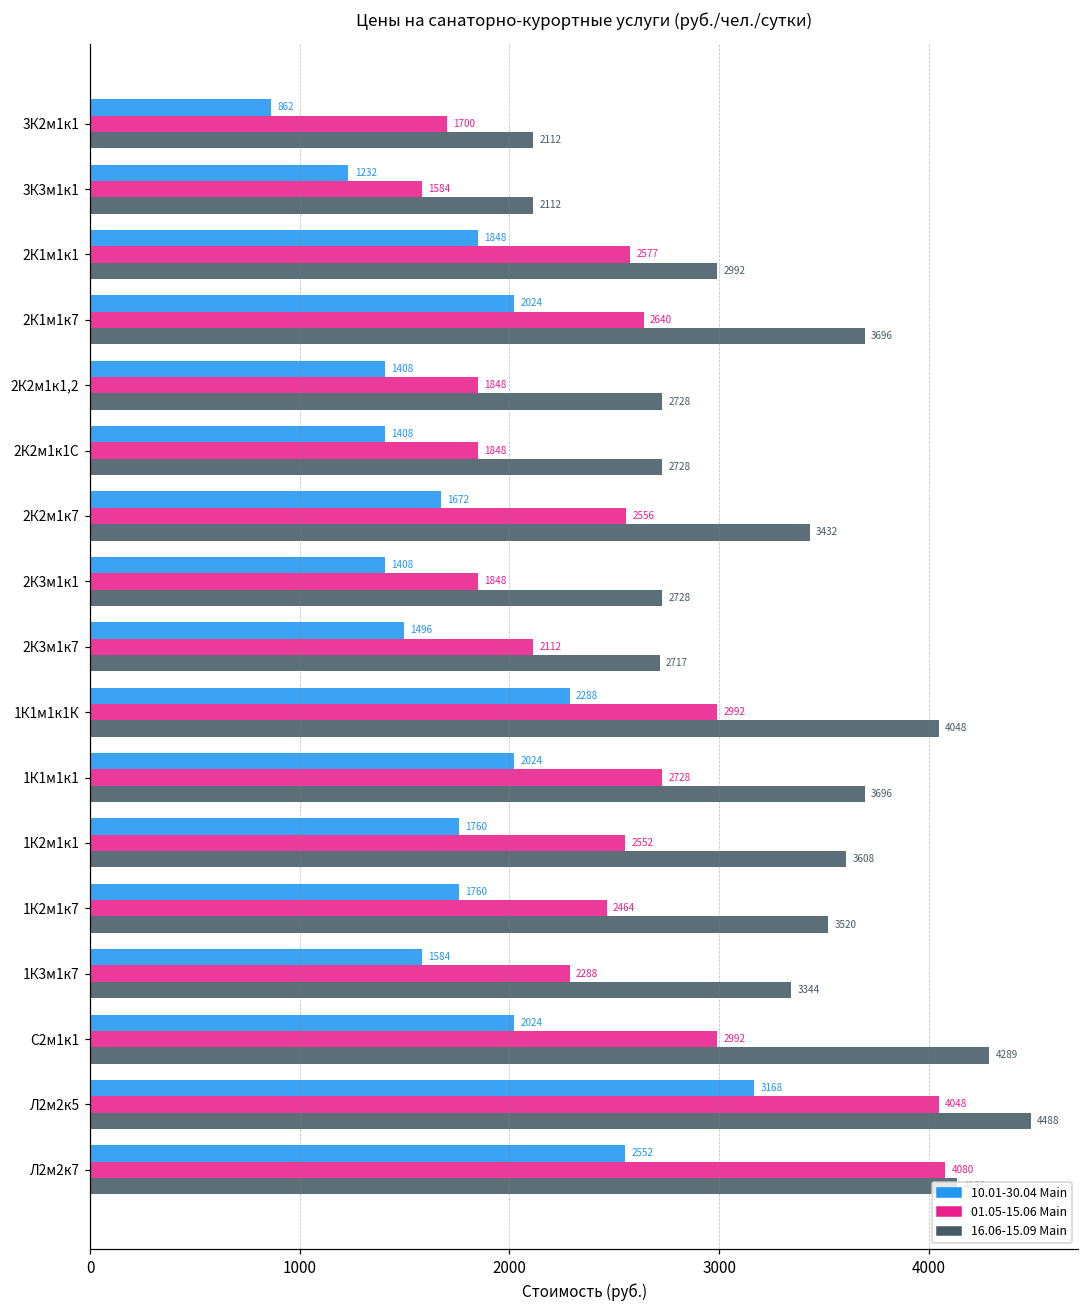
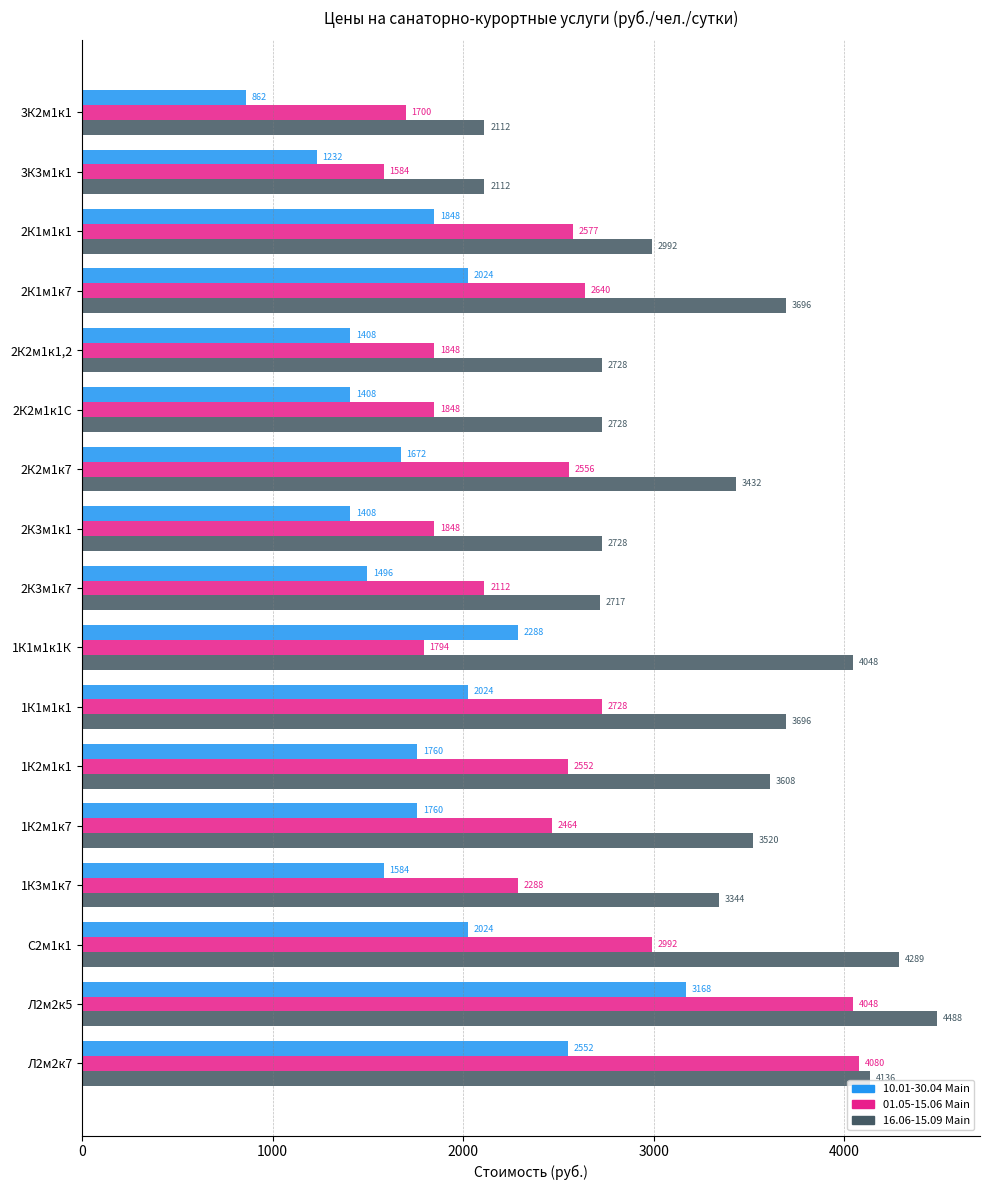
  {
    "10.01-30.04 Main": {
      "3К2м1к1": 862,
      "3К3м1к1": 1232,
      "2К1м1к1": 1848,
      "2К1м1к7": 2024,
      "2К2м1к1,2": 1408,
      "2К2м1к1С": 1408,
      "2К2м1к7": 1672,
      "2К3м1к1": 1408,
      "2К3м1к7": 1496,
      "1К1м1к1К": 2288,
      "1К1м1к1": 2024,
      "1К2м1к1": 1760,
      "1К2м1к7": 1760,
      "1К3м1к7": 1584,
      "С2м1к1": 2024,
      "Л2м2к5": 3168,
      "Л2м2к7": 2552
    },
    "01.05-15.06 Main": {
      "3К2м1к1": 1700,
      "3К3м1к1": 1584,
      "2К1м1к1": 2577,
      "2К1м1к7": 2640,
      "2К2м1к1,2": 1848,
      "2К2м1к1С": 1848,
      "2К2м1к7": 2556,
      "2К3м1к1": 1848,
      "2К3м1к7": 2112,
-     "1К1м1к1К": 2992,
+     "1К1м1к1К": 1794,
      "1К1м1к1": 2728,
      "1К2м1к1": 2552,
      "1К2м1к7": 2464,
      "1К3м1к7": 2288,
      "С2м1к1": 2992,
      "Л2м2к5": 4048,
      "Л2м2к7": 4080
    },
    "16.06-15.09 Main": {
      "3К2м1к1": 2112,
      "3К3м1к1": 2112,
      "2К1м1к1": 2992,
      "2К1м1к7": 3696,
      "2К2м1к1,2": 2728,
      "2К2м1к1С": 2728,
      "2К2м1к7": 3432,
      "2К3м1к1": 2728,
      "2К3м1к7": 2717,
      "1К1м1к1К": 4048,
      "1К1м1к1": 3696,
      "1К2м1к1": 3608,
      "1К2м1к7": 3520,
      "1К3м1к7": 3344,
      "С2м1к1": 4289,
      "Л2м2к5": 4488
    }
  }
